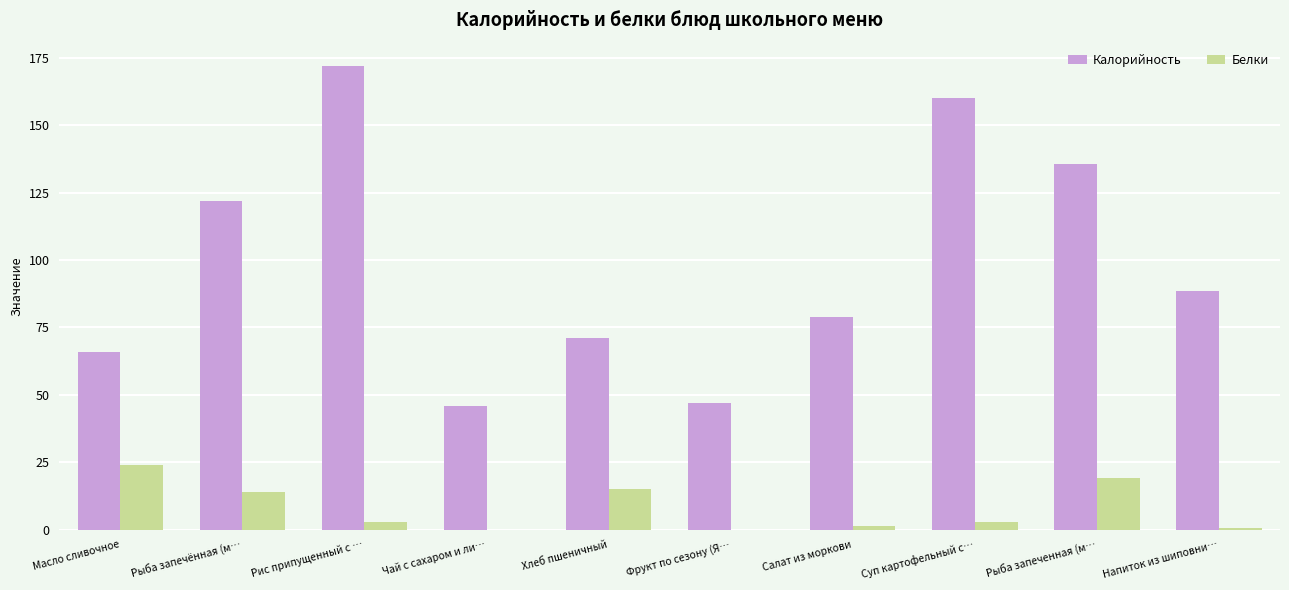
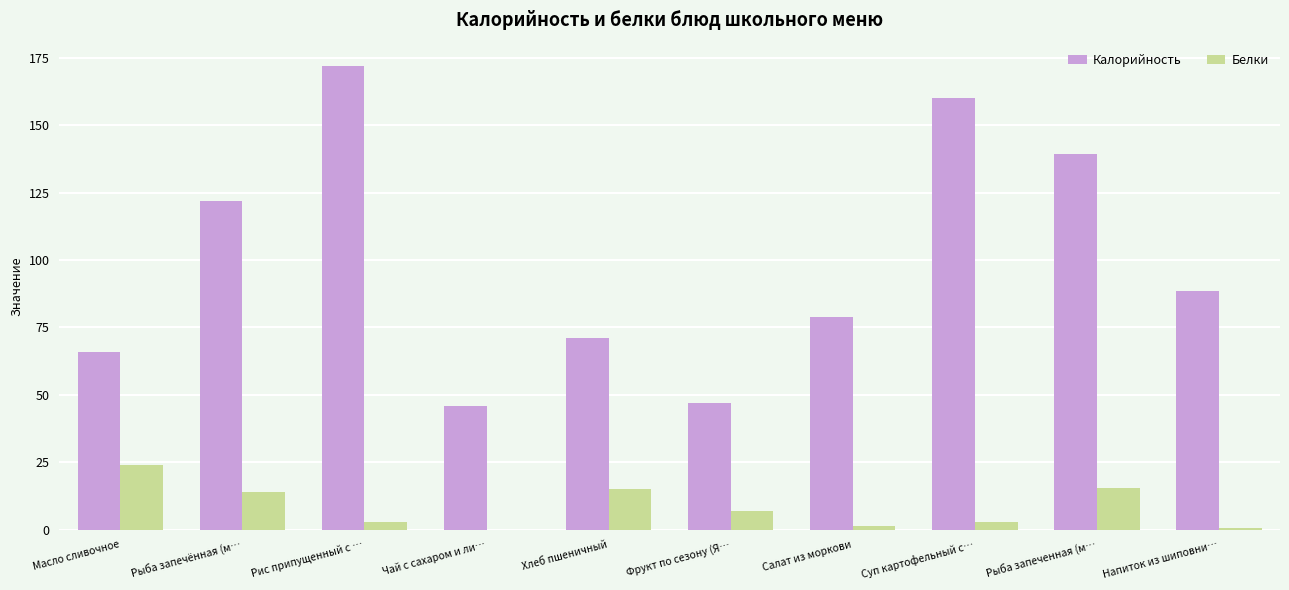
  {
    "Калорийность": {
      "Масло сливочное": 66,
      "Рыба запечённая (м…": 122,
      "Рис припущенный с …": 172,
      "Чай с сахаром и ли…": 46,
      "Хлеб пшеничный": 71,
      "Фрукт по сезону (Я…": 47,
      "Салат из моркови": 79,
      "Суп картофельный с…": 160,
-     "Рыба запеченная (м…": 136,
+     "Рыба запеченная (м…": 139,
      "Напиток из шиповни…": 89
    },
    "Белки": {
      "Масло сливочное": 24,
      "Рыба запечённая (м…": 14,
      "Рис припущенный с …": 3,
      "Чай с сахаром и ли…": 0,
      "Хлеб пшеничный": 15,
-     "Фрукт по сезону (Я…": 0,
+     "Фрукт по сезону (Я…": 7,
      "Салат из моркови": 1,
      "Суп картофельный с…": 3,
-     "Рыба запеченная (м…": 19
+     "Рыба запеченная (м…": 15
    }
  }
